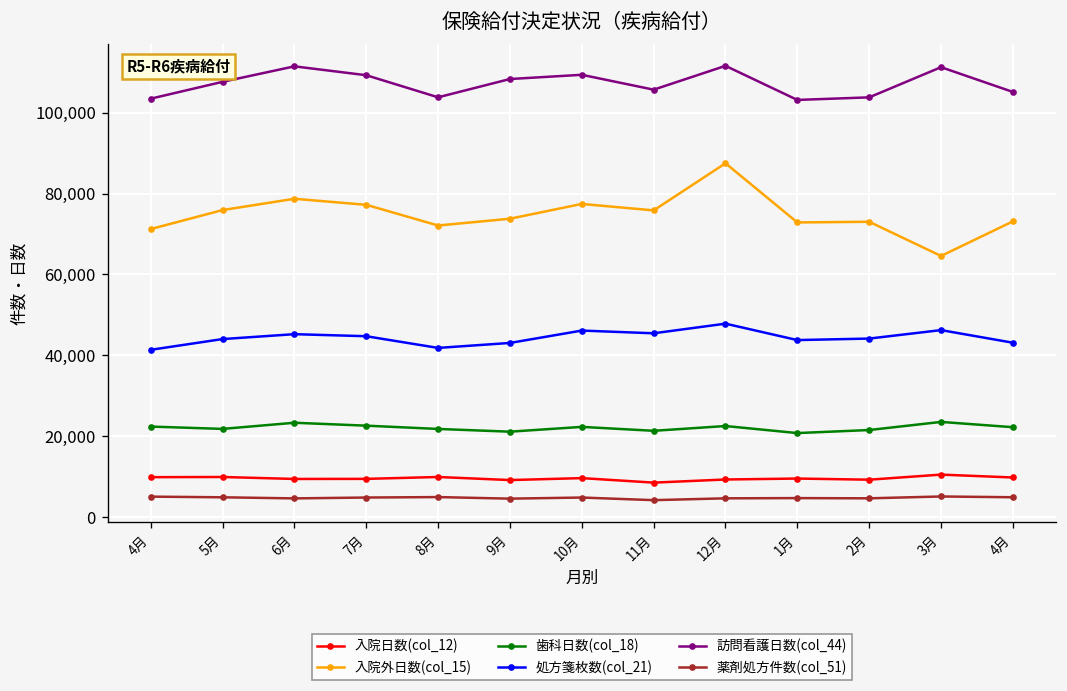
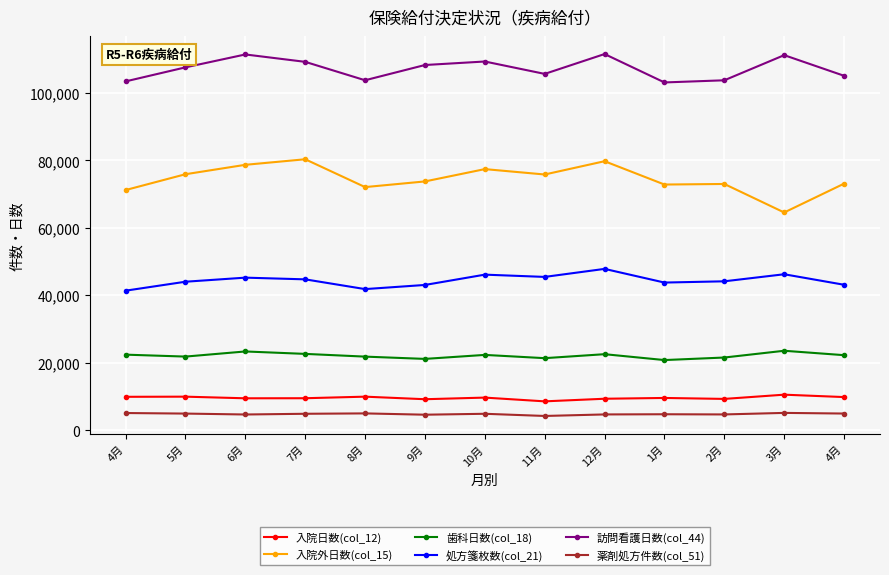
  {
    "入院日数(col_12)": {
      "5月": "10,000",
      "6月": "9,000",
      "7月": "9,000",
      "8月": "10,000",
      "9月": "9,000",
      "10月": "10,000",
      "11月": "9,000",
      "12月": "9,000",
      "1月": "10,000",
      "2月": "9,000",
      "3月": "11,000"
    },
    "入院外日数(col_15)": {
      "5月": "76,000",
      "6月": "79,000",
-     "7月": "77,000",
+     "7月": "80,000",
      "8月": "72,000",
      "9月": "74,000",
      "10月": "77,000",
      "11月": "76,000",
-     "12月": "87,000",
+     "12月": "80,000",
      "1月": "73,000",
      "2月": "73,000",
      "3月": "65,000"
    },
    "歯科日数(col_18)": {
      "5月": "22,000",
      "6月": "23,000",
      "7月": "23,000",
      "8月": "22,000",
      "9月": "21,000",
      "10月": "22,000",
      "11月": "21,000",
      "12月": "23,000",
      "1月": "21,000",
      "2月": "22,000",
      "3月": "24,000"
    },
    "処方箋枚数(col_21)": {
      "5月": "44,000",
      "6月": "45,000",
      "7月": "45,000",
      "8月": "42,000",
      "9月": "43,000",
      "10月": "46,000",
      "11月": "45,000",
      "12月": "48,000",
      "1月": "44,000",
      "2月": "44,000",
      "3月": "46,000"
    },
    "訪問看護日数(col_44)": {
      "5月": "108,000",
      "6月": "111,000",
      "7月": "109,000",
      "8月": "104,000",
      "9月": "108,000",
      "10月": "109,000",
      "11月": "106,000",
      "12月": "112,000",
      "1月": "103,000",
      "2月": "104,000",
      "3月": "111,000"
    },
    "薬剤処方件数(col_51)": {
      "5月": "5,000",
      "6月": "5,000",
      "7月": "5,000",
      "8月": "5,000",
      "9月": "5,000",
      "10月": "5,000",
      "11月": "4,000",
      "12月": "5,000",
      "1月": "5,000",
      "2月": "5,000",
      "3月": "5,000"
    }
  }
